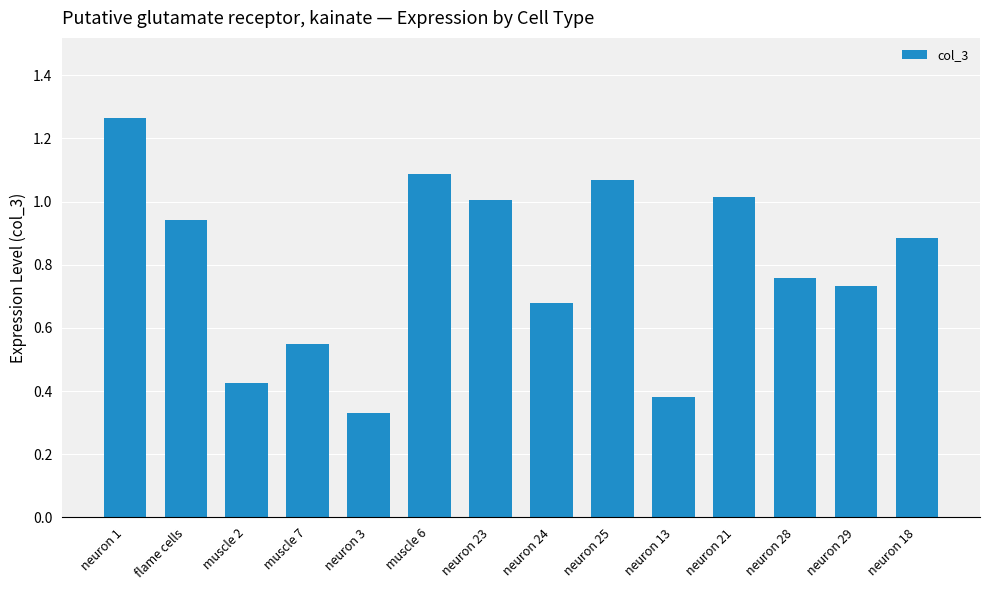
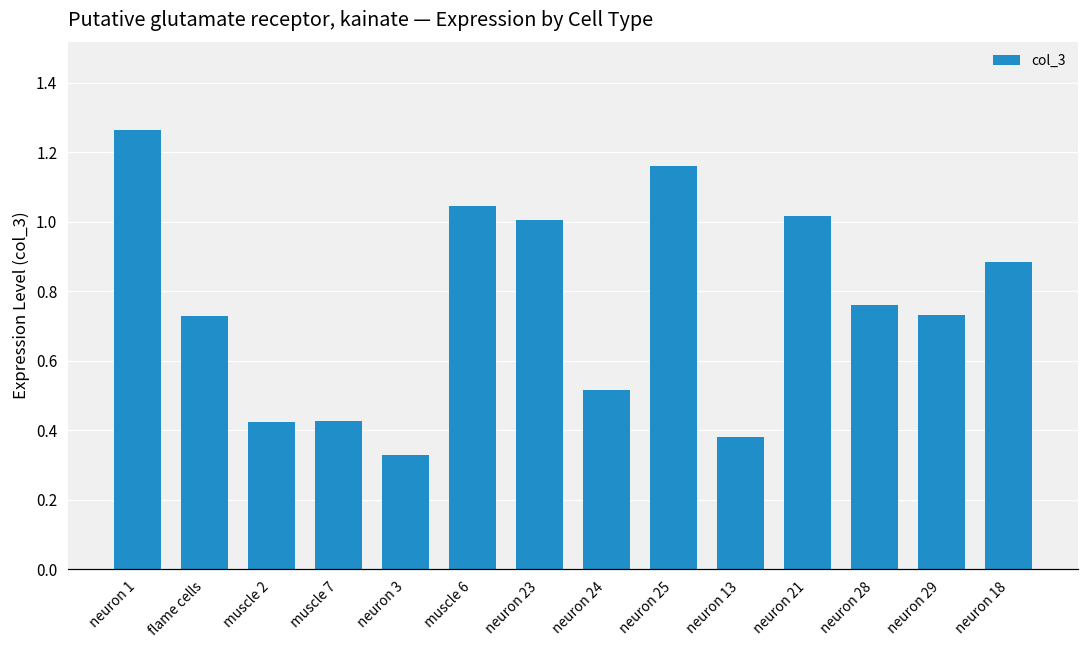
  {
    "neuron 1": 1.27,
-   "flame cells": 0.94,
+   "flame cells": 0.73,
    "muscle 2": 0.42,
-   "muscle 7": 0.55,
+   "muscle 7": 0.43,
    "neuron 3": 0.33,
-   "muscle 6": 1.09,
+   "muscle 6": 1.04,
    "neuron 23": 1.01,
-   "neuron 24": 0.68,
-   "neuron 25": 1.07,
+   "neuron 24": 0.51,
+   "neuron 25": 1.16,
    "neuron 13": 0.38,
    "neuron 21": 1.02,
    "neuron 28": 0.76,
    "neuron 29": 0.73,
    "neuron 18": 0.88
  }
